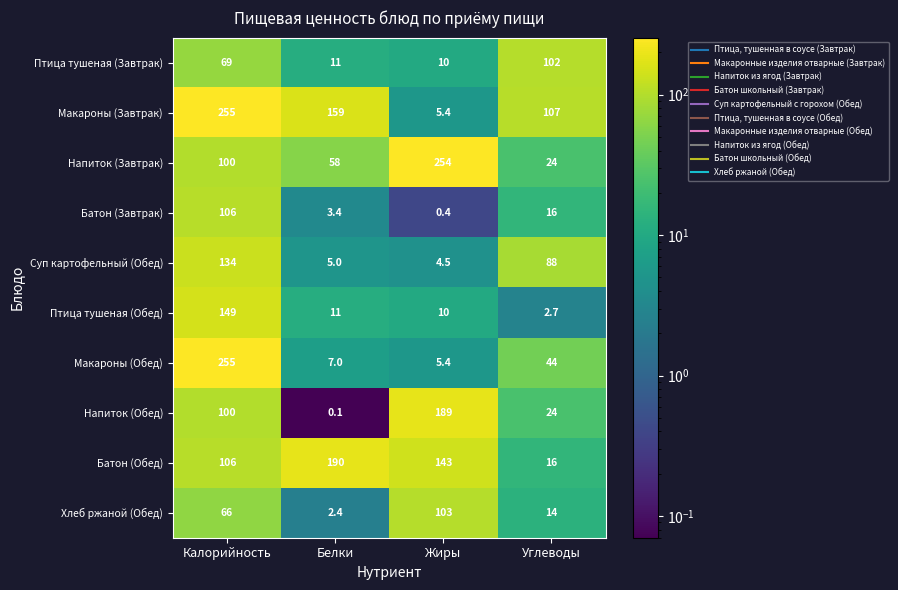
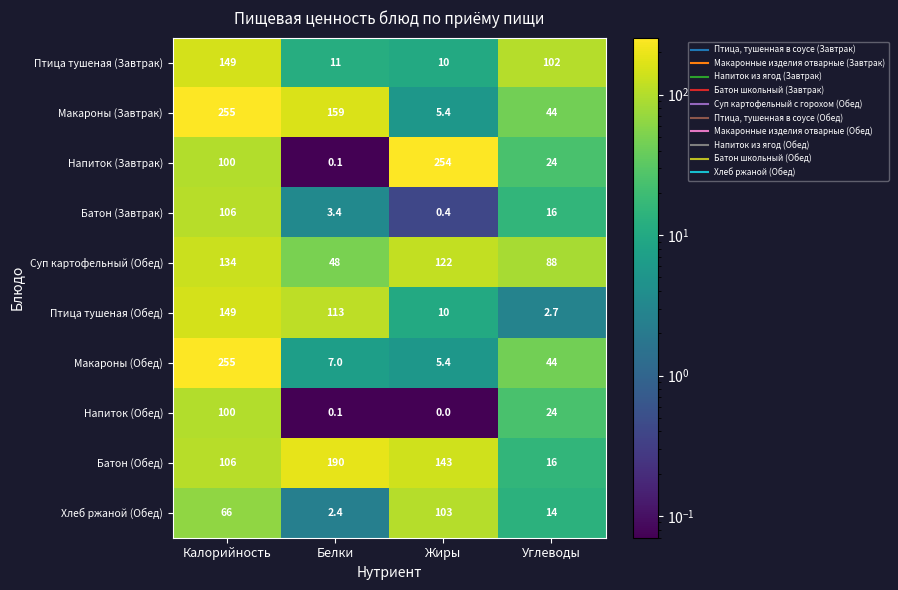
  {
    "Птица тушеная (Завтрак)": {
-     "Калорийность": 69,
+     "Калорийность": 149,
      "Белки": 11,
      "Жиры": 10,
      "Углеводы": 102
    },
    "Макароны (Завтрак)": {
      "Калорийность": 255,
      "Белки": 159,
      "Жиры": 5.4,
-     "Углеводы": 107
+     "Углеводы": 44
    },
    "Напиток (Завтрак)": {
      "Калорийность": 100,
-     "Белки": 58,
+     "Белки": 0.1,
      "Жиры": 254,
      "Углеводы": 24
    },
    "Батон (Завтрак)": {
      "Калорийность": 106,
      "Белки": 3.4,
      "Жиры": 0.4,
      "Углеводы": 16
    },
    "Суп картофельный (Обед)": {
      "Калорийность": 134,
-     "Белки": 5.0,
-     "Жиры": 4.5,
+     "Белки": 48,
+     "Жиры": 122,
      "Углеводы": 88
    },
    "Птица тушеная (Обед)": {
      "Калорийность": 149,
-     "Белки": 11,
+     "Белки": 113,
      "Жиры": 10,
      "Углеводы": 2.7
    },
    "Макароны (Обед)": {
      "Калорийность": 255,
      "Белки": 7.0,
      "Жиры": 5.4,
      "Углеводы": 44
    },
    "Напиток (Обед)": {
      "Калорийность": 100,
      "Белки": 0.1,
-     "Жиры": 189,
+     "Жиры": 0.0,
      "Углеводы": 24
    },
    "Батон (Обед)": {
      "Калорийность": 106,
      "Белки": 190,
      "Жиры": 143,
      "Углеводы": 16
    },
    "Хлеб ржаной (Обед)": {
      "Калорийность": 66,
      "Белки": 2.4,
      "Жиры": 103,
      "Углеводы": 14
    }
  }
